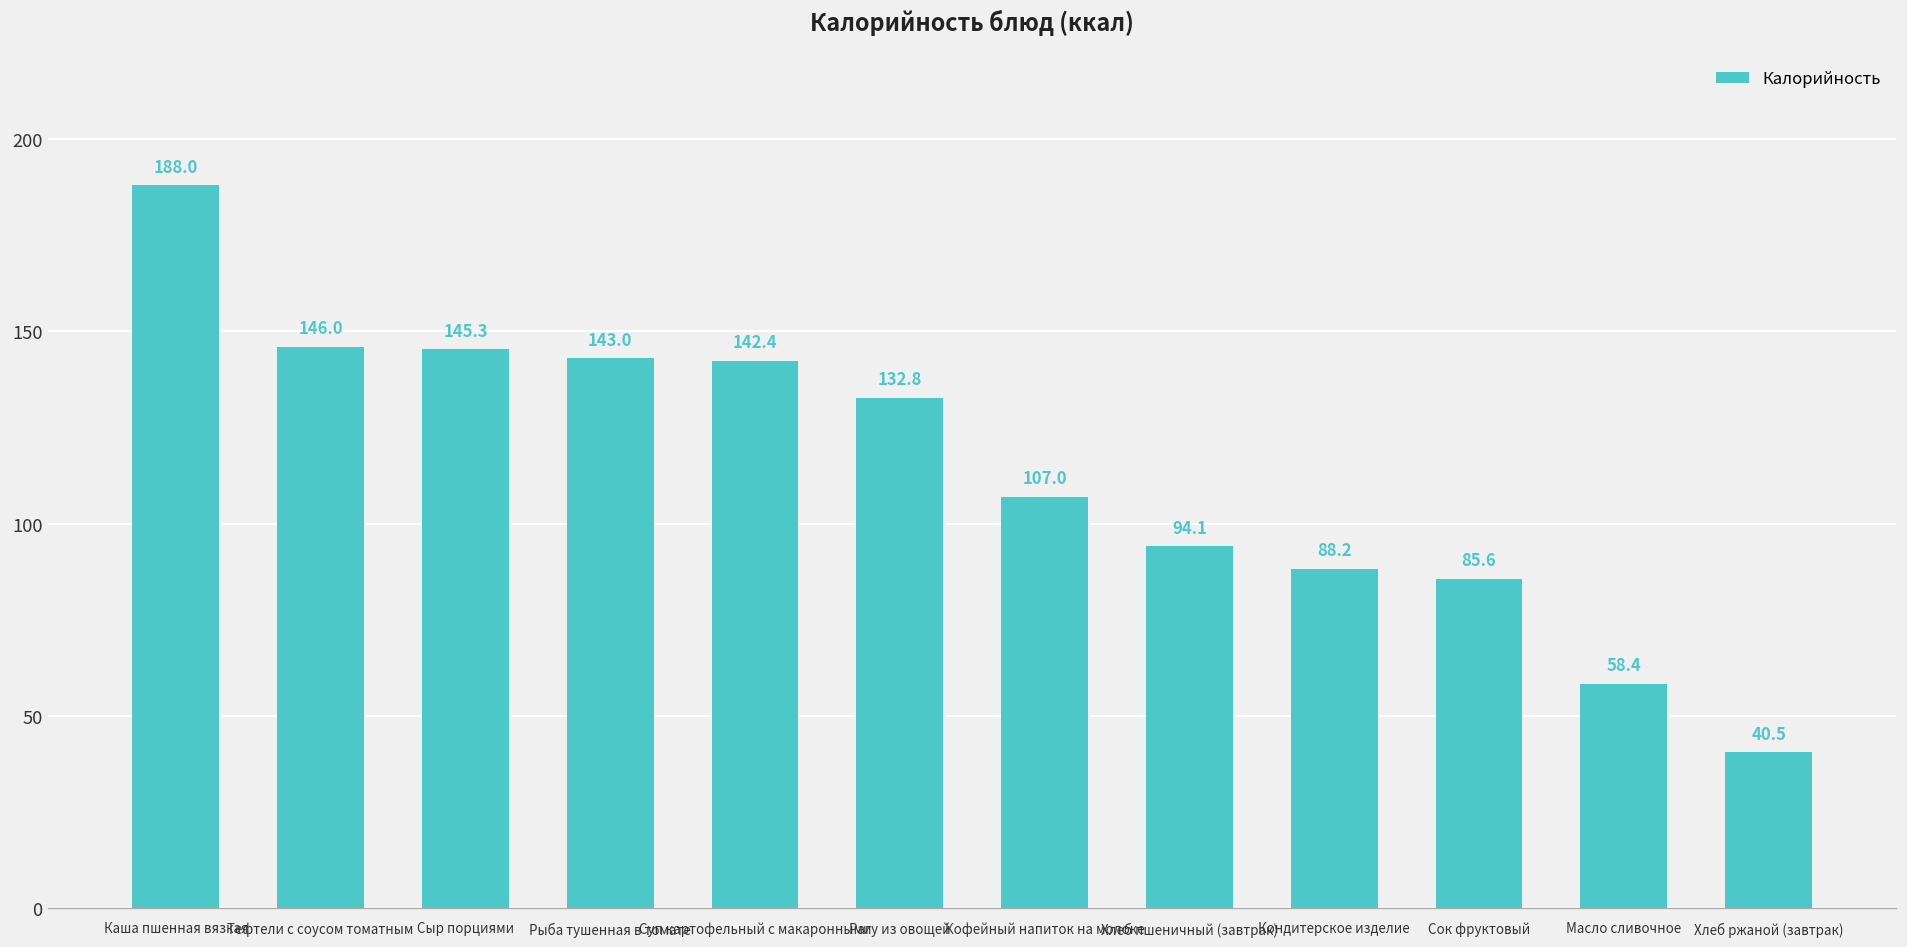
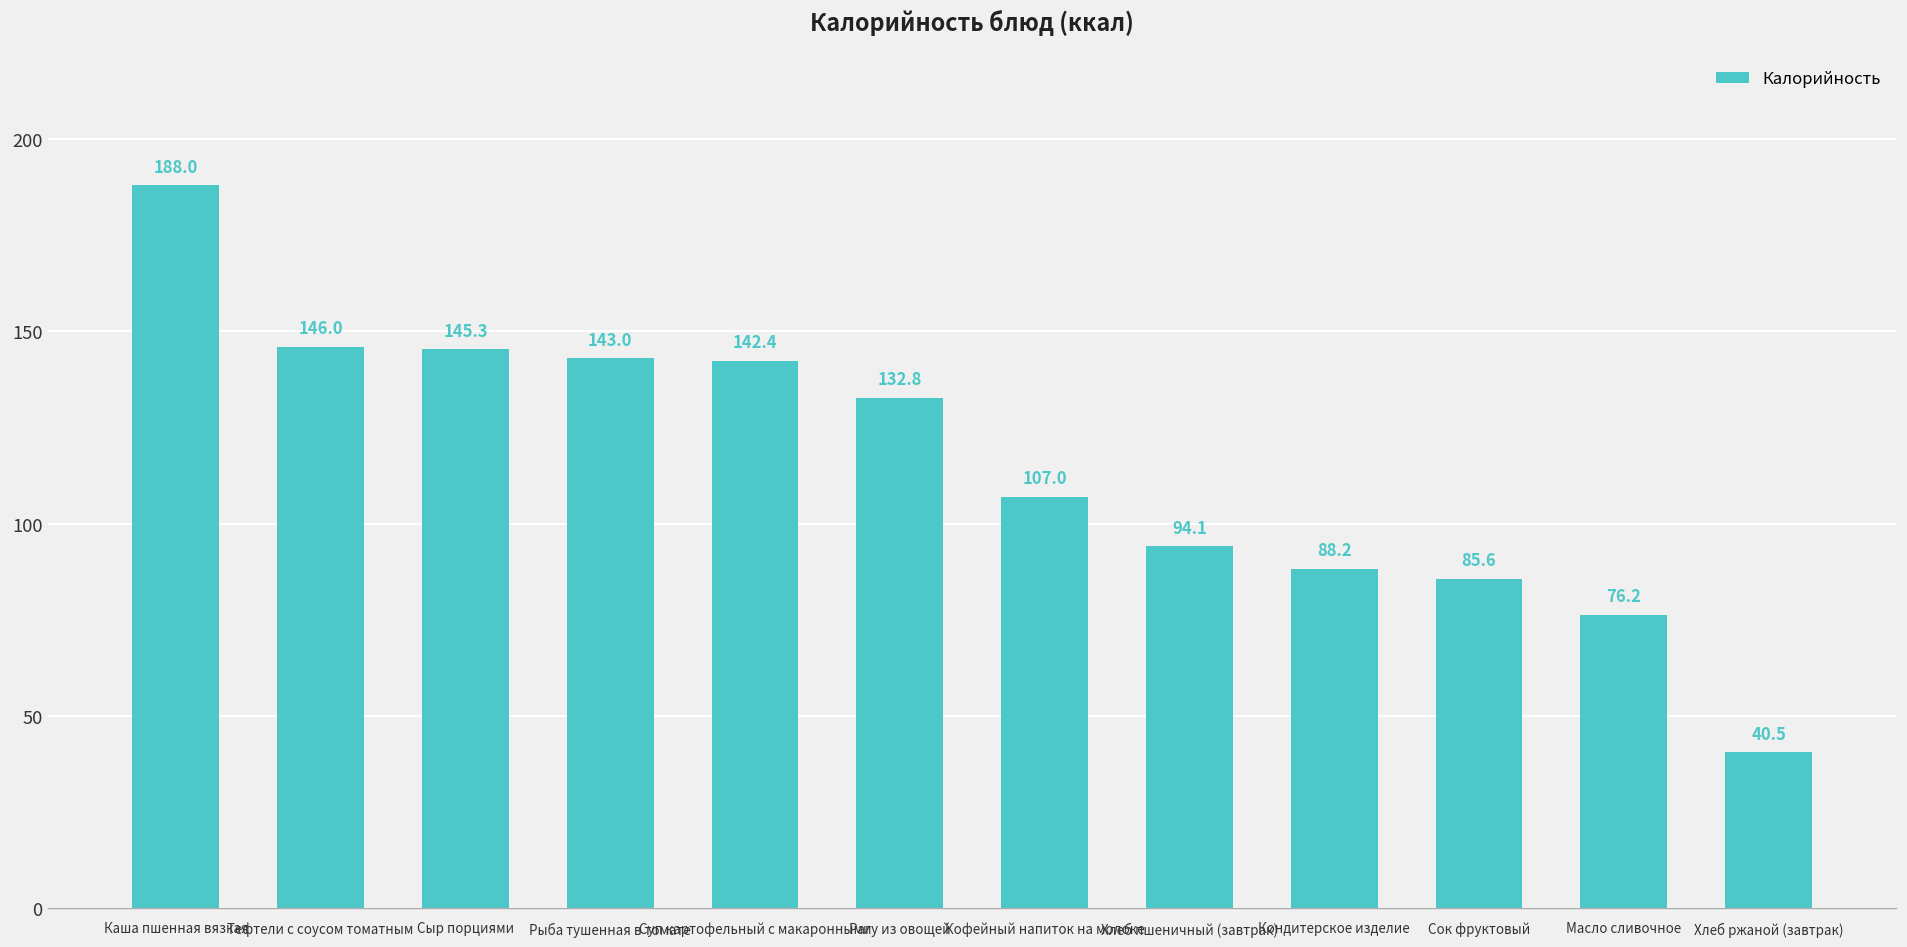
  {
    "Каша пшенная вязкая": 188.0,
    "Тефтели с соусом томатным": 146.0,
    "Сыр порциями": 145.3,
-   "Масло сливочное": 58.4
+   "Масло сливочное": 76.2
  }
